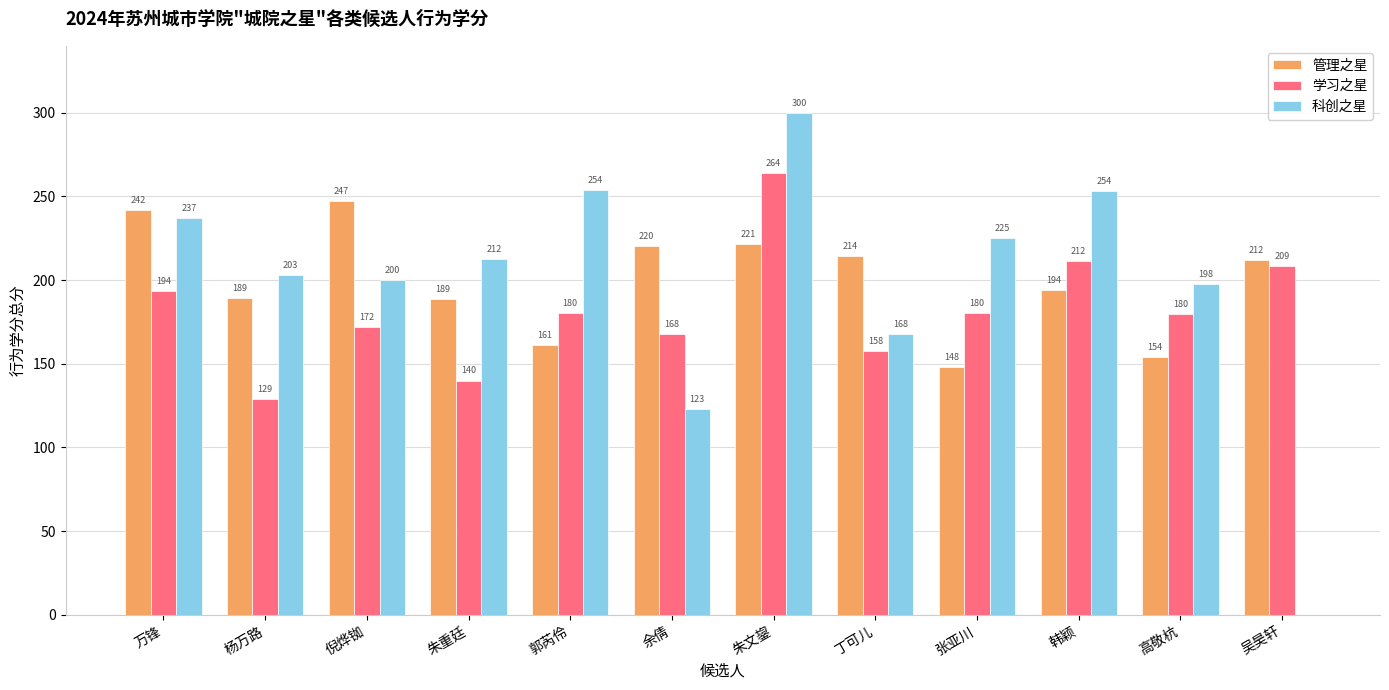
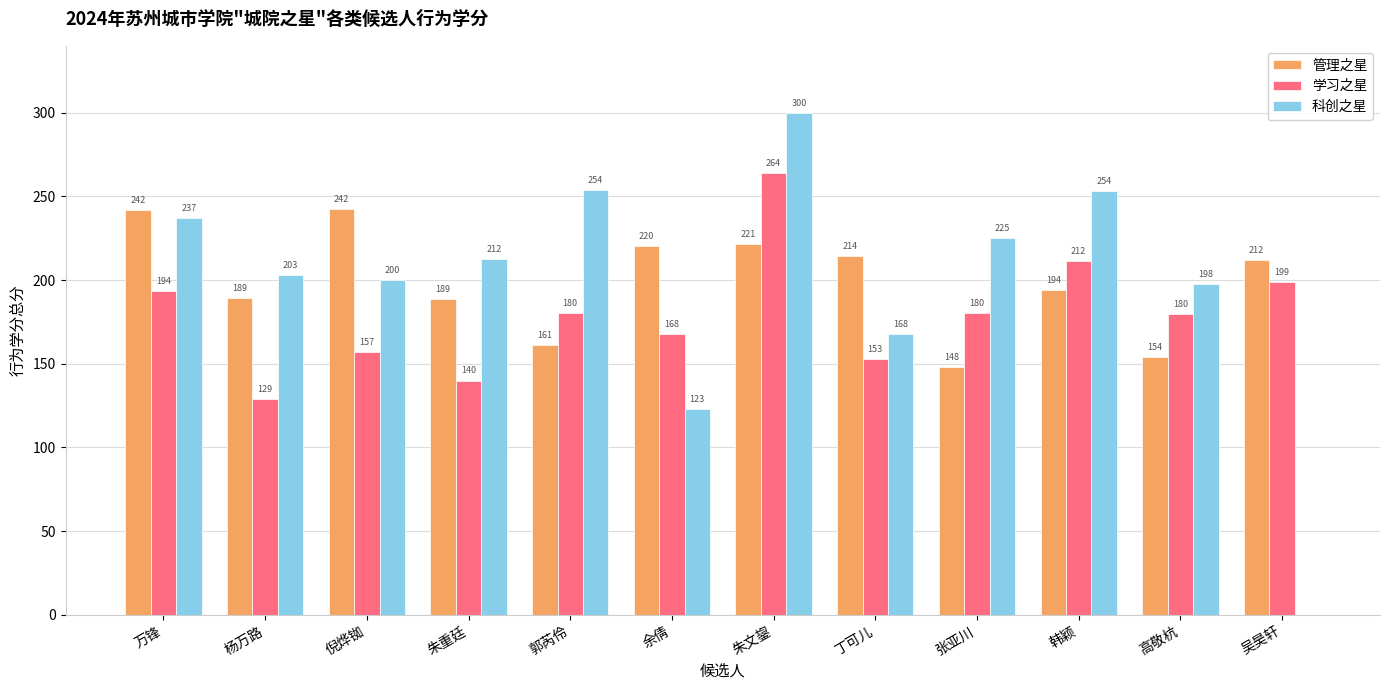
  {
    "管理之星": {
      "万锋": 242,
      "杨万路": 189,
-     "倪烨铷": 247,
+     "倪烨铷": 242,
      "朱重廷": 189,
      "郭芮伶": 161,
      "余倩": 220,
      "朱文鋆": 221,
      "丁可儿": 214,
      "张亚川": 148,
      "韩颖": 194,
      "高敬杭": 154,
      "吴昊轩": 212
    },
    "学习之星": {
      "万锋": 194,
      "杨万路": 129,
-     "倪烨铷": 172,
+     "倪烨铷": 157,
      "朱重廷": 140,
      "郭芮伶": 180,
      "余倩": 168,
      "朱文鋆": 264,
-     "丁可儿": 158,
+     "丁可儿": 153,
      "张亚川": 180,
      "韩颖": 212,
      "高敬杭": 180,
-     "吴昊轩": 209
+     "吴昊轩": 199
    },
    "科创之星": {
      "万锋": 237,
      "杨万路": 203,
      "倪烨铷": 200,
      "朱重廷": 212,
      "郭芮伶": 254,
      "余倩": 123,
      "朱文鋆": 300,
      "丁可儿": 168,
      "张亚川": 225,
      "韩颖": 254,
      "高敬杭": 198
    }
  }
